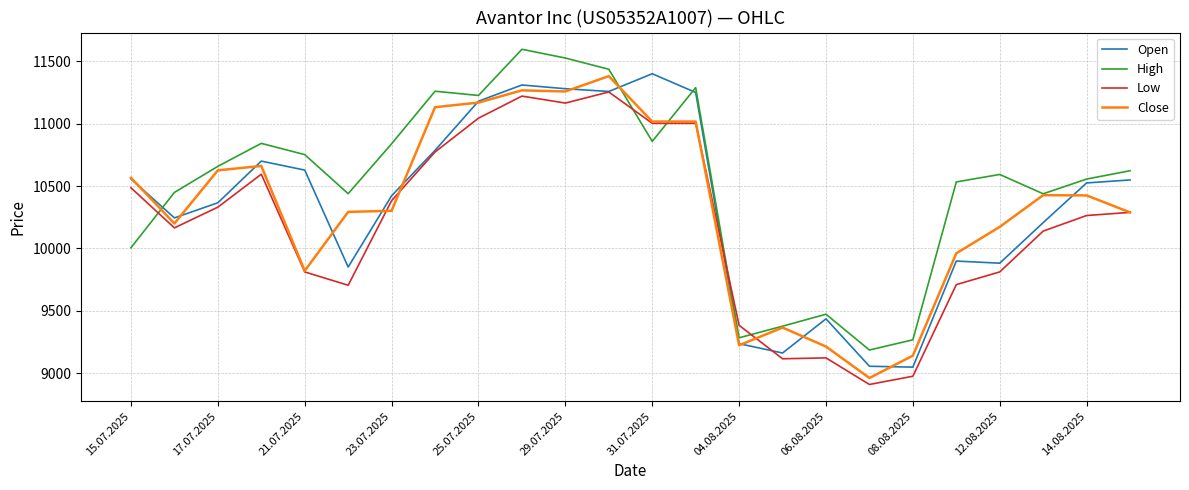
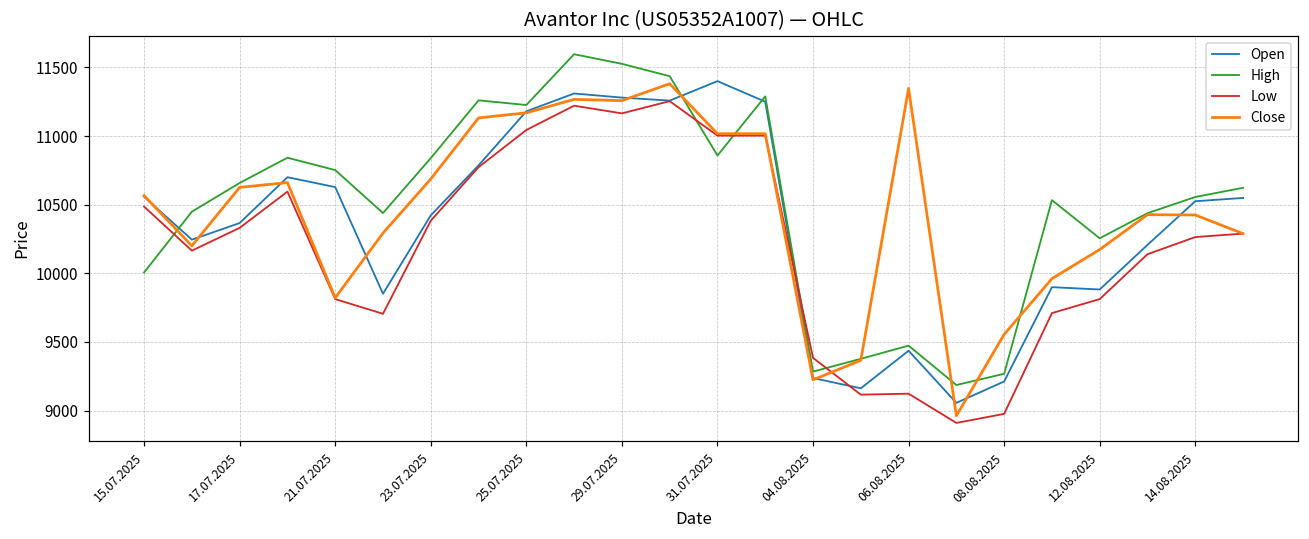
  {
    "Open": {
      "17.07.2025": 10370,
      "21.07.2025": 10630,
      "23.07.2025": 10420,
      "29.07.2025": 11280,
      "31.07.2025": 11400,
      "06.08.2025": 9440,
-     "08.08.2025": 9050,
+     "08.08.2025": 9210,
      "12.08.2025": 9880,
      "14.08.2025": 10530
    },
    "High": {
      "15.07.2025": 10010,
      "17.07.2025": 10660,
      "21.07.2025": 10750,
      "23.07.2025": 10840,
      "25.07.2025": 11230,
      "29.07.2025": 11530,
      "31.07.2025": 10860,
      "04.08.2025": 9280,
      "06.08.2025": 9470,
      "08.08.2025": 9270,
-     "12.08.2025": 10590,
+     "12.08.2025": 10260,
      "14.08.2025": 10560
    },
    "Low": {
      "15.07.2025": 10490,
      "17.07.2025": 10330,
      "23.07.2025": 10380,
      "25.07.2025": 11040,
      "29.07.2025": 11170,
      "04.08.2025": 9380,
      "06.08.2025": 9120,
      "08.08.2025": 8980,
      "12.08.2025": 9810,
      "14.08.2025": 10260
    },
    "Close": {
      "17.07.2025": 10630,
-     "23.07.2025": 10300,
+     "23.07.2025": 10690,
      "29.07.2025": 11260,
-     "06.08.2025": 9210,
-     "08.08.2025": 9140,
+     "06.08.2025": 11350,
+     "08.08.2025": 9560,
      "12.08.2025": 10170,
      "14.08.2025": 10430
    }
  }
